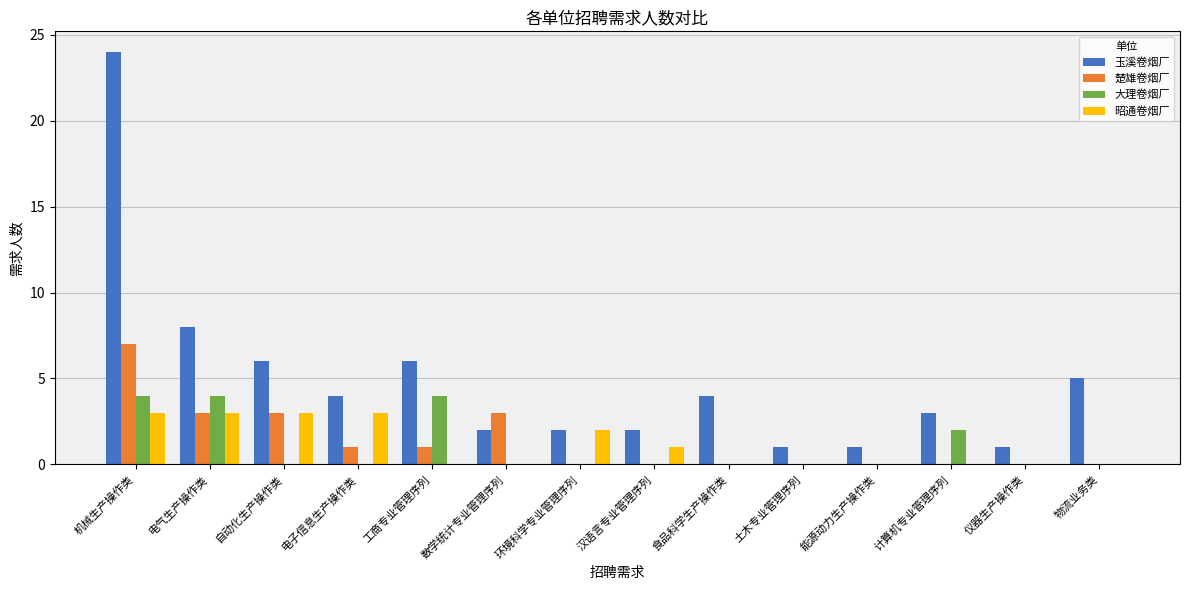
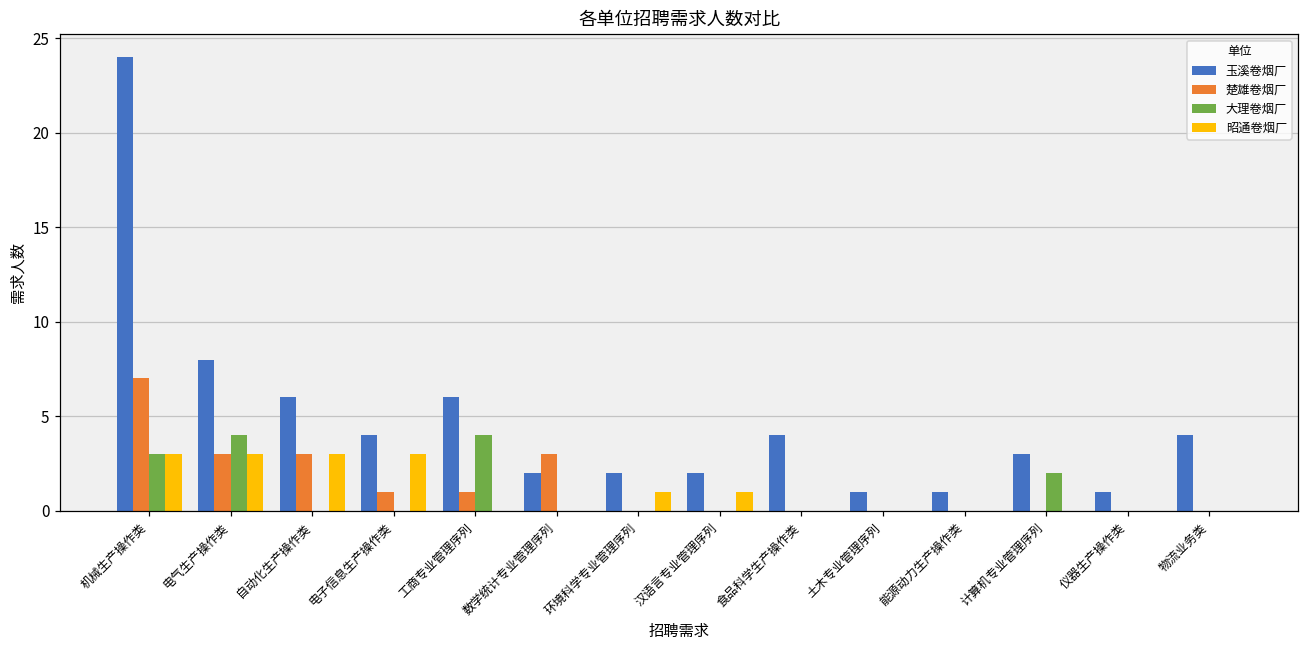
  {
    "玉溪卷烟厂": {
      "机械生产操作类": 24,
      "电气生产操作类": 8,
      "自动化生产操作类": 6,
      "电子信息生产操作类": 4,
      "工商专业管理序列": 6,
      "数学统计专业管理序列": 2,
      "环境科学专业管理序列": 2,
      "汉语言专业管理序列": 2,
      "食品科学生产操作类": 4,
      "土木专业管理序列": 1,
      "能源动力生产操作类": 1,
      "计算机专业管理序列": 3,
      "仪器生产操作类": 1,
-     "物流业务类": 5
+     "物流业务类": 4
    },
    "楚雄卷烟厂": {
      "机械生产操作类": 7,
      "电气生产操作类": 3,
      "自动化生产操作类": 3,
      "电子信息生产操作类": 1,
      "工商专业管理序列": 1,
      "数学统计专业管理序列": 3,
      "环境科学专业管理序列": 0,
      "汉语言专业管理序列": 0,
      "食品科学生产操作类": 0,
      "土木专业管理序列": 0,
      "能源动力生产操作类": 0,
      "计算机专业管理序列": 0,
      "仪器生产操作类": 0,
      "物流业务类": 0
    },
    "大理卷烟厂": {
-     "机械生产操作类": 4,
+     "机械生产操作类": 3,
      "电气生产操作类": 4,
      "自动化生产操作类": 0,
      "电子信息生产操作类": 0,
      "工商专业管理序列": 4,
      "数学统计专业管理序列": 0,
      "环境科学专业管理序列": 0,
      "汉语言专业管理序列": 0,
      "食品科学生产操作类": 0,
      "土木专业管理序列": 0,
      "能源动力生产操作类": 0,
      "计算机专业管理序列": 2,
      "仪器生产操作类": 0,
      "物流业务类": 0
    },
    "昭通卷烟厂": {
      "机械生产操作类": 3,
      "电气生产操作类": 3,
      "自动化生产操作类": 3,
      "电子信息生产操作类": 3,
      "工商专业管理序列": 0,
      "数学统计专业管理序列": 0,
-     "环境科学专业管理序列": 2,
+     "环境科学专业管理序列": 1,
      "汉语言专业管理序列": 1,
      "食品科学生产操作类": 0,
      "土木专业管理序列": 0,
      "能源动力生产操作类": 0,
      "计算机专业管理序列": 0,
      "仪器生产操作类": 0,
      "物流业务类": 0
    }
  }
